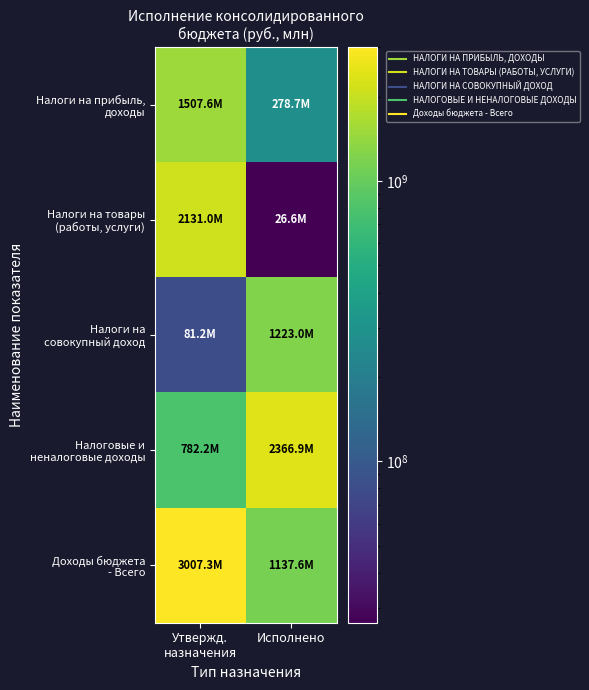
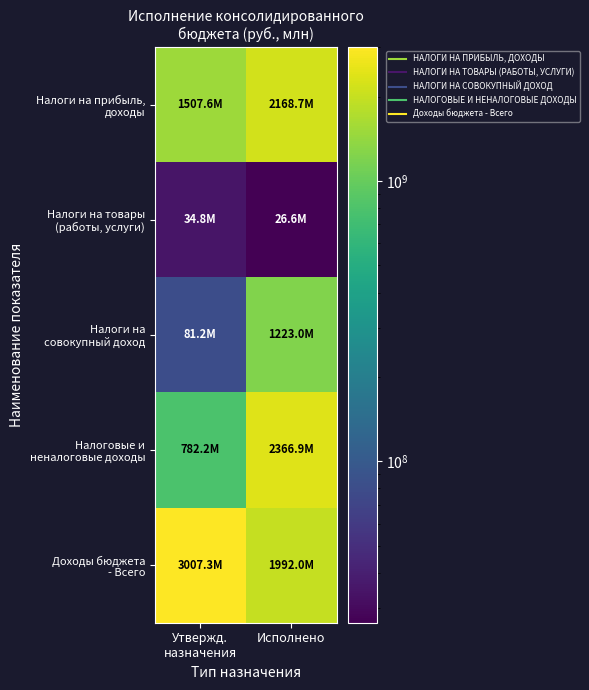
  {
    "Налоги на прибыль, доходы": {
      "Утвержд. назначения": "1507.6M",
-     "Исполнено": "278.7M"
+     "Исполнено": "2168.7M"
    },
    "Налоги на товары (работы, услуги)": {
-     "Утвержд. назначения": "2131.0M",
+     "Утвержд. назначения": "34.8M",
      "Исполнено": "26.6M"
    },
    "Налоги на совокупный доход": {
      "Утвержд. назначения": "81.2M",
      "Исполнено": "1223.0M"
    },
    "Налоговые и неналоговые доходы": {
      "Утвержд. назначения": "782.2M",
      "Исполнено": "2366.9M"
    },
    "Доходы бюджета - Всего": {
      "Утвержд. назначения": "3007.3M",
-     "Исполнено": "1137.6M"
+     "Исполнено": "1992.0M"
    }
  }
